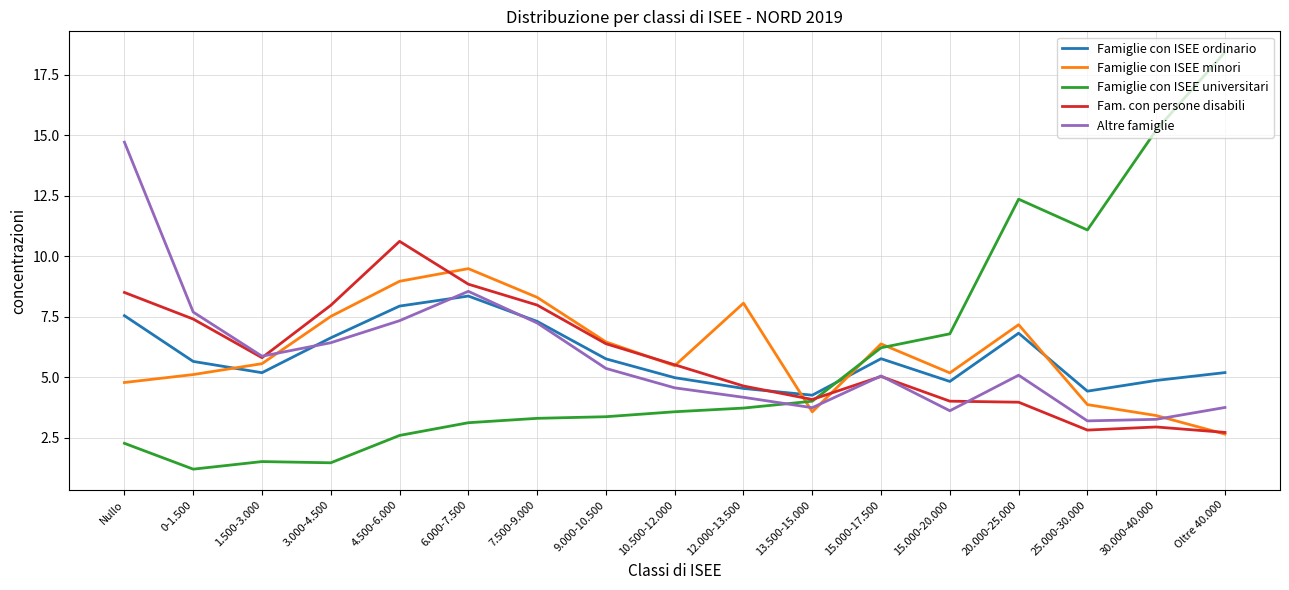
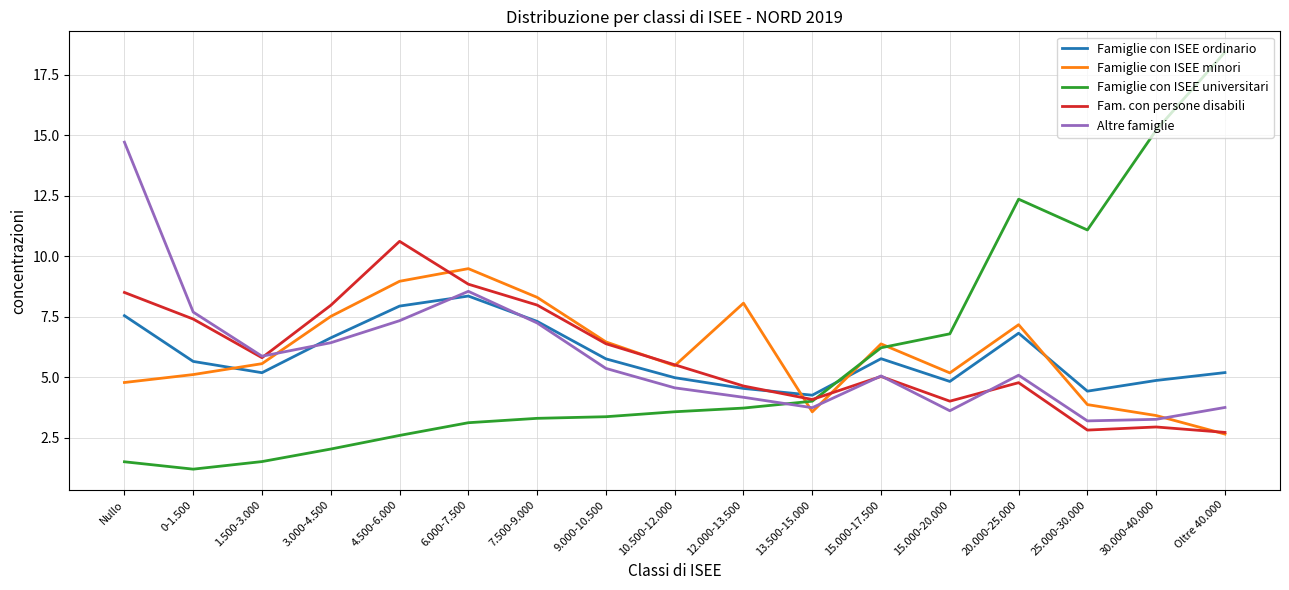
  {
    "Famiglie con ISEE ordinario": {
      "Nullo": 7.5,
      "0-1.500": 5.7,
      "1.500-3.000": 5.2,
      "3.000-4.500": 6.6,
      "4.500-6.000": 7.9,
      "6.000-7.500": 8.4,
      "9.000-10.500": 5.8,
      "10.500-12.000": 5.0,
      "13.500-15.000": 4.3,
      "15.000-17.500": 5.8,
      "15.000-20.000": 4.8,
      "20.000-25.000": 6.8,
      "25.000-30.000": 4.4,
      "30.000-40.000": 4.9,
      "Oltre 40.000": 5.2
    },
    "Famiglie con ISEE minori": {
      "Nullo": 4.8,
      "0-1.500": 5.1,
      "1.500-3.000": 5.6,
      "3.000-4.500": 7.5,
      "4.500-6.000": 9.0,
      "6.000-7.500": 9.5,
      "7.500-9.000": 8.3,
      "12.000-13.500": 8.1,
      "13.500-15.000": 3.6,
      "15.000-17.500": 6.4,
      "15.000-20.000": 5.2,
      "20.000-25.000": 7.2,
      "25.000-30.000": 3.9,
      "30.000-40.000": 3.4
    },
    "Famiglie con ISEE universitari": {
-     "Nullo": 2.3,
+     "Nullo": 1.5,
      "0-1.500": 1.2,
      "1.500-3.000": 1.5,
-     "3.000-4.500": 1.5,
+     "3.000-4.500": 2.0,
      "4.500-6.000": 2.6,
      "6.000-7.500": 3.1,
      "7.500-9.000": 3.3,
      "9.000-10.500": 3.4,
      "10.500-12.000": 3.6,
      "12.000-13.500": 3.7,
      "15.000-17.500": 6.2,
      "15.000-20.000": 6.8,
      "20.000-25.000": 12.4,
      "25.000-30.000": 11.1
    },
    "Fam. con persone disabili": {
      "Nullo": 8.5,
      "0-1.500": 7.4,
      "3.000-4.500": 8.0,
      "4.500-6.000": 10.6,
      "6.000-7.500": 8.8,
      "7.500-9.000": 8.0,
      "15.000-20.000": 4.0,
-     "20.000-25.000": 4.0,
+     "20.000-25.000": 4.8,
      "25.000-30.000": 2.8,
      "30.000-40.000": 2.9
    },
    "Altre famiglie": {
      "Nullo": 14.7,
      "0-1.500": 7.7,
      "3.000-4.500": 6.4,
      "4.500-6.000": 7.3,
      "6.000-7.500": 8.5,
      "9.000-10.500": 5.4,
      "10.500-12.000": 4.6,
      "12.000-13.500": 4.2,
      "13.500-15.000": 3.7,
      "15.000-20.000": 3.6,
      "20.000-25.000": 5.1,
      "25.000-30.000": 3.2,
      "30.000-40.000": 3.3,
      "Oltre 40.000": 3.7
    }
  }
